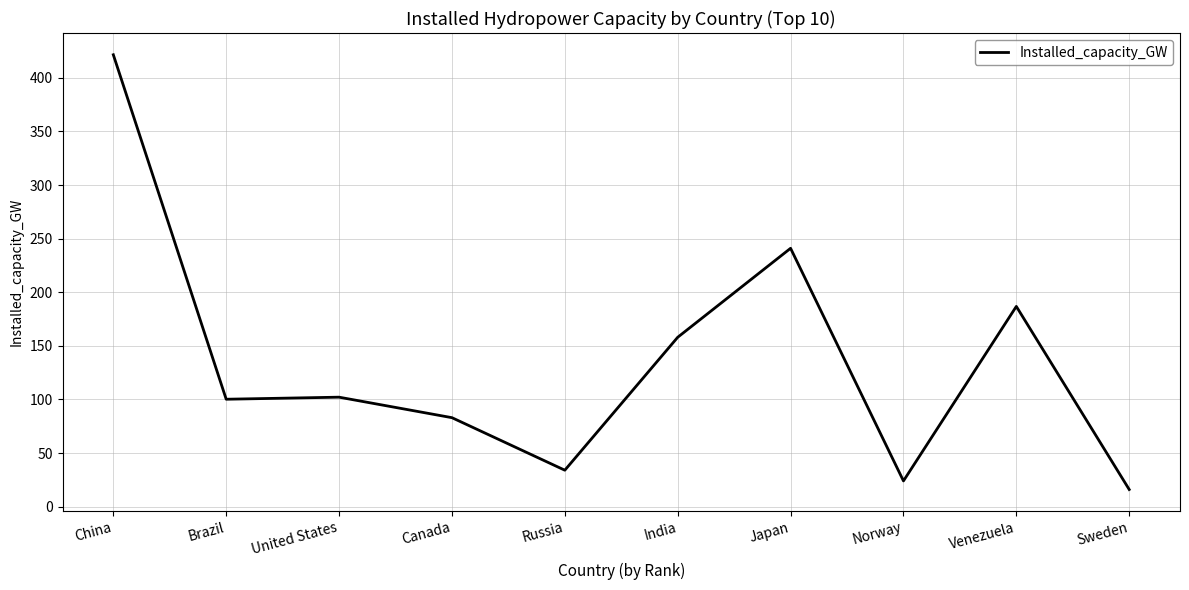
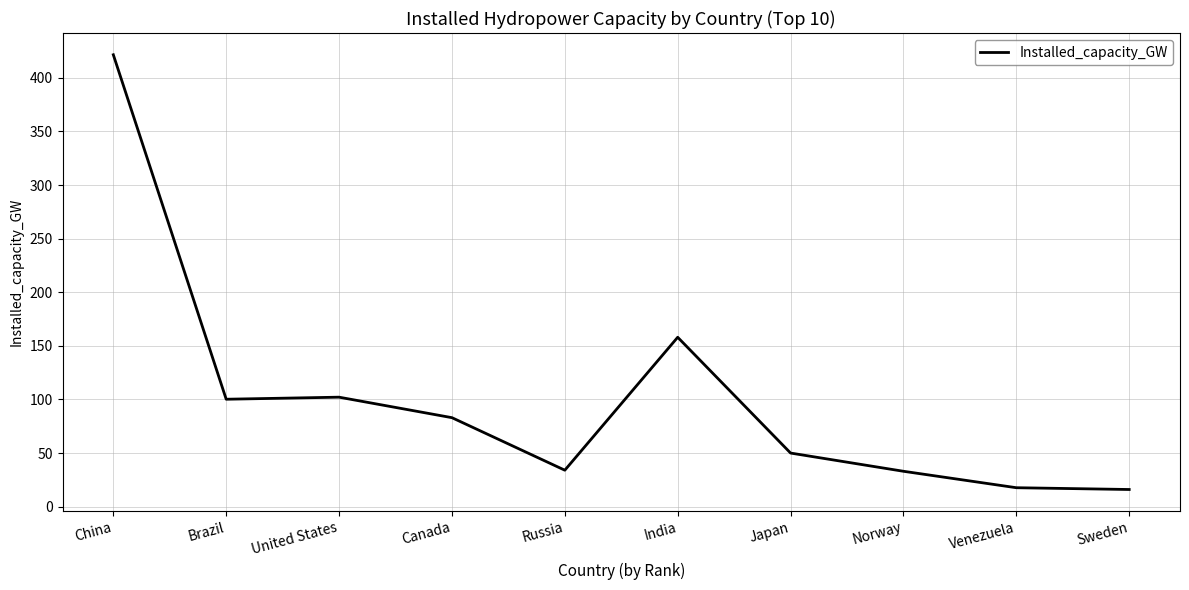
  {
    "China": 422,
    "Brazil": 100,
    "United States": 102,
    "Canada": 83,
    "Russia": 34,
    "India": 158,
-   "Japan": 241,
-   "Norway": 24,
-   "Venezuela": 187,
+   "Japan": 50,
+   "Norway": 33,
+   "Venezuela": 18,
    "Sweden": 16
  }
